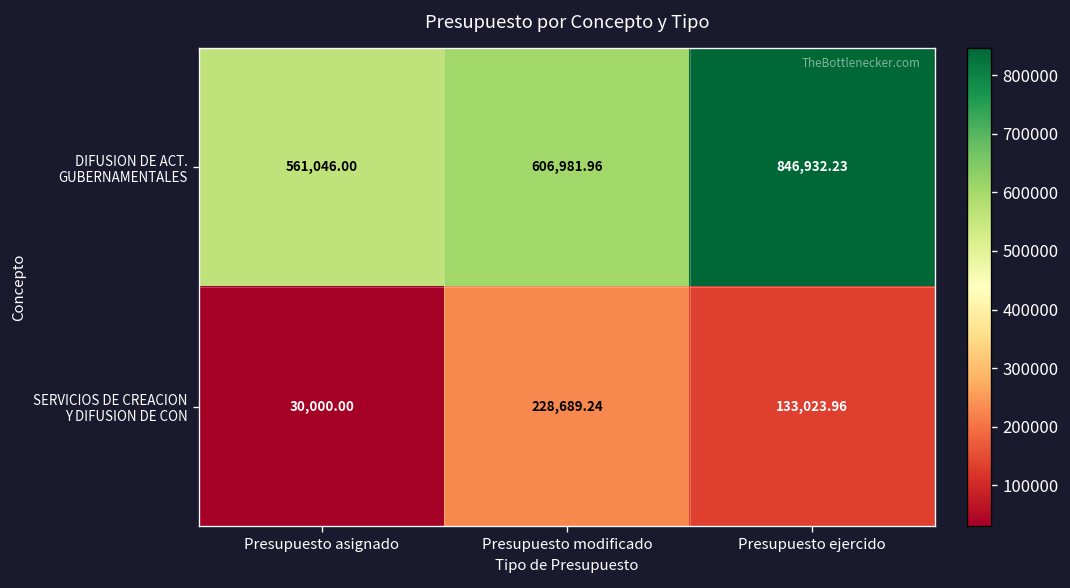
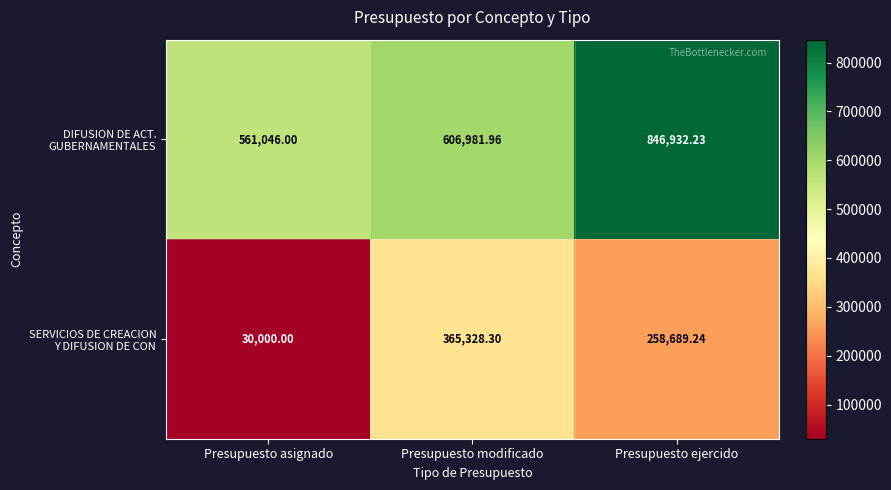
  {
    "DIFUSION DE ACT. GUBERNAMENTALES": {
      "Presupuesto asignado": "561,046.00",
      "Presupuesto modificado": "606,981.96"
    },
    "SERVICIOS DE CREACION Y DIFUSION DE CON": {
      "Presupuesto asignado": "30,000.00",
-     "Presupuesto modificado": "228,689.24",
-     "Presupuesto ejercido": "133,023.96"
+     "Presupuesto modificado": "365,328.30",
+     "Presupuesto ejercido": "258,689.24"
    }
  }
